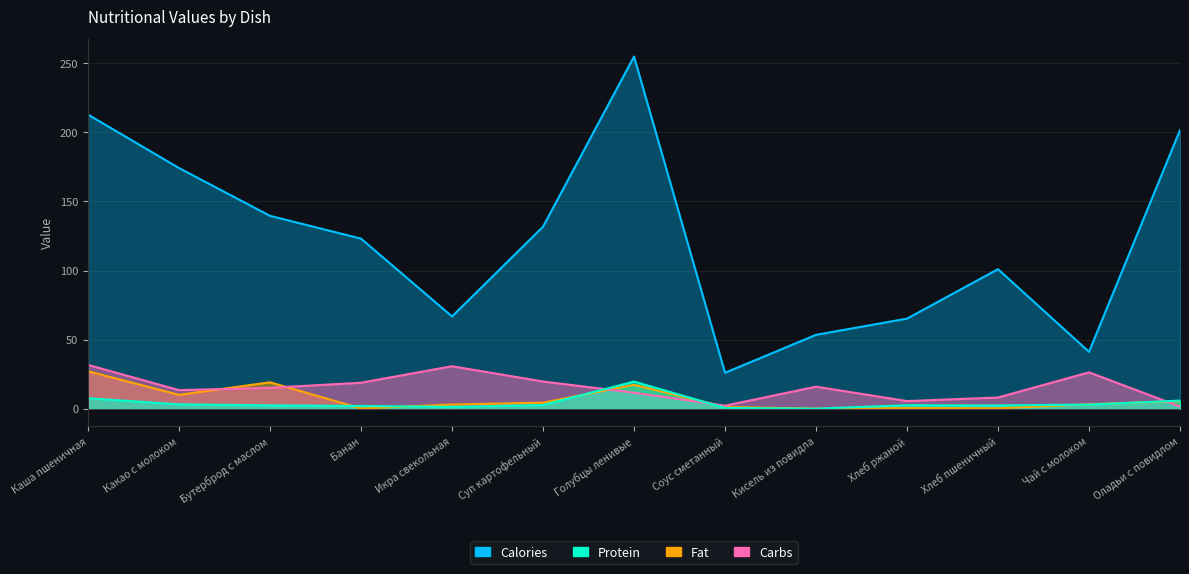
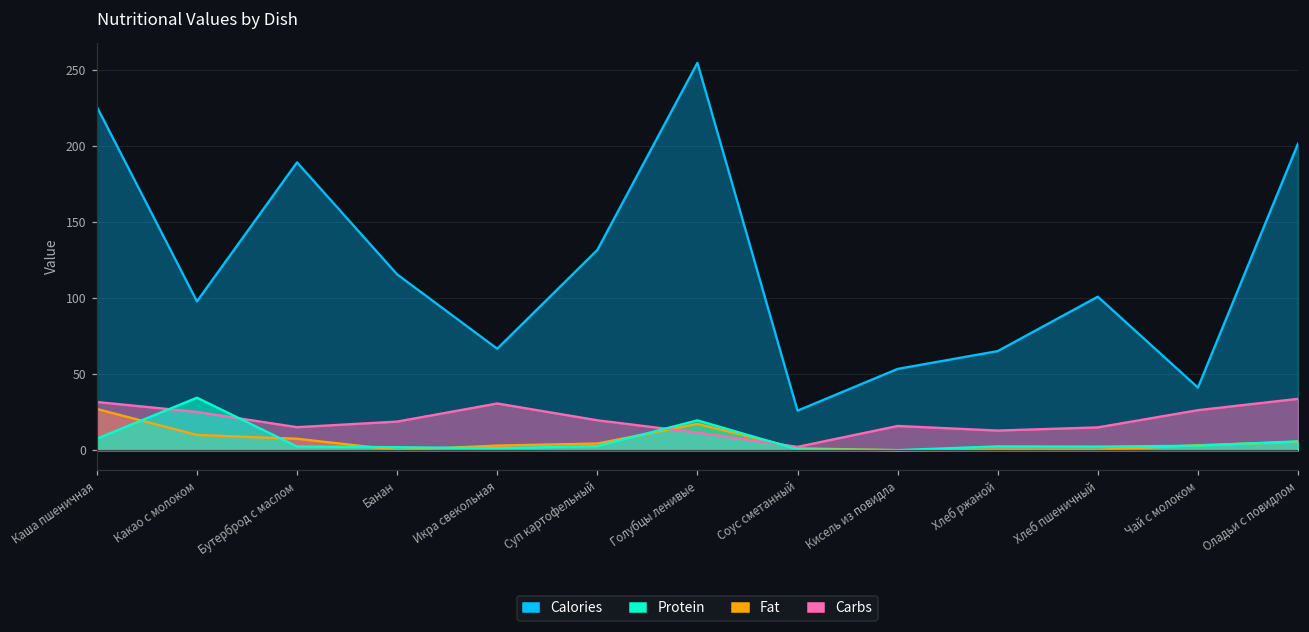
  {
    "Calories": {
-     "Каша пшеничная": 213,
-     "Какао с молоком": 174,
-     "Бутерброд с маслом": 140,
-     "Банан": 123,
+     "Каша пшеничная": 226,
+     "Какао с молоком": 98,
+     "Бутерброд с маслом": 189,
+     "Банан": 116,
      "Икра свекольная": 67,
      "Суп картофельный": 132,
      "Голубцы ленивые": 255,
      "Соус сметанный": 26,
      "Кисель из повидла": 53,
      "Хлеб ржаной": 65,
      "Хлеб пшеничный": 101,
      "Чай с молоком": 41,
      "Оладьи с повидлом": 202
    },
    "Fat": {
      "Каша пшеничная": 27,
      "Какао с молоком": 10,
-     "Бутерброд с маслом": 19,
+     "Бутерброд с маслом": 8,
      "Голубцы ленивые": 17,
      "Хлеб ржаной": 0,
      "Хлеб пшеничный": 0
    },
    "Carbs": {
      "Каша пшеничная": 32,
-     "Какао с молоком": 13,
+     "Какао с молоком": 25,
      "Бутерброд с маслом": 15,
      "Банан": 19,
      "Икра свекольная": 31,
      "Суп картофельный": 20,
      "Голубцы ленивые": 12,
      "Кисель из повидла": 16,
-     "Хлеб ржаной": 6,
-     "Хлеб пшеничный": 8,
+     "Хлеб ржаной": 13,
+     "Хлеб пшеничный": 15,
      "Чай с молоком": 26,
-     "Оладьи с повидлом": 2
+     "Оладьи с повидлом": 34
    },
    "Protein": {
      "Каша пшеничная": 8,
-     "Какао с молоком": 3,
+     "Какао с молоком": 35,
      "Бутерброд с маслом": 2,
      "Голубцы ленивые": 20,
      "Хлеб ржаной": 3,
      "Хлеб пшеничный": 2
    }
  }
